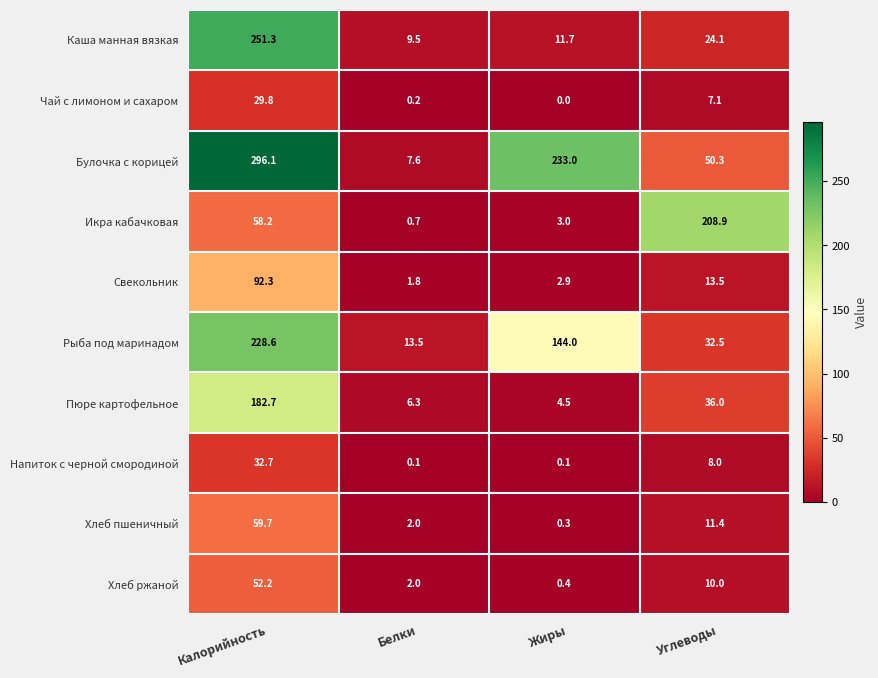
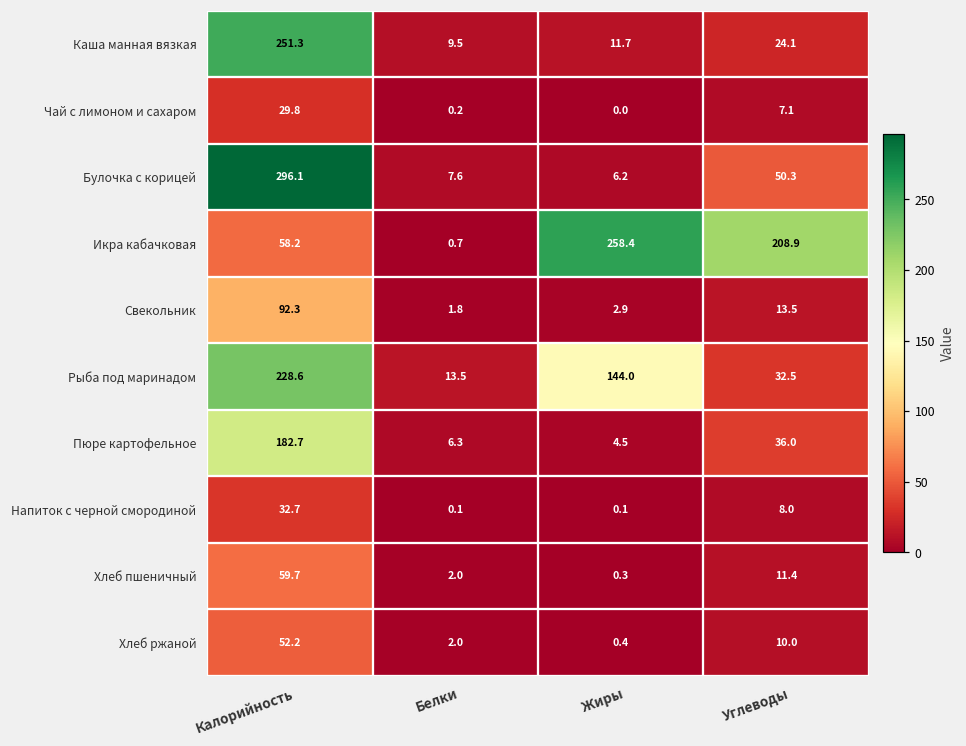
  {
    "Каша манная вязкая": {
      "Калорийность": 251.3,
      "Белки": 9.5,
      "Жиры": 11.7,
      "Углеводы": 24.1
    },
    "Чай с лимоном и сахаром": {
      "Калорийность": 29.8,
      "Белки": 0.2,
      "Жиры": 0.0,
      "Углеводы": 7.1
    },
    "Булочка с корицей": {
      "Калорийность": 296.1,
      "Белки": 7.6,
-     "Жиры": 233.0,
+     "Жиры": 6.2,
      "Углеводы": 50.3
    },
    "Икра кабачковая": {
      "Калорийность": 58.2,
      "Белки": 0.7,
-     "Жиры": 3.0,
+     "Жиры": 258.4,
      "Углеводы": 208.9
    },
    "Свекольник": {
      "Калорийность": 92.3,
      "Белки": 1.8,
      "Жиры": 2.9,
      "Углеводы": 13.5
    },
    "Рыба под маринадом": {
      "Калорийность": 228.6,
      "Белки": 13.5,
      "Жиры": 144.0,
      "Углеводы": 32.5
    },
    "Пюре картофельное": {
      "Калорийность": 182.7,
      "Белки": 6.3,
      "Жиры": 4.5,
      "Углеводы": 36.0
    },
    "Напиток с черной смородиной": {
      "Калорийность": 32.7,
      "Белки": 0.1,
      "Жиры": 0.1,
      "Углеводы": 8.0
    },
    "Хлеб пшеничный": {
      "Калорийность": 59.7,
      "Белки": 2.0,
      "Жиры": 0.3,
      "Углеводы": 11.4
    },
    "Хлеб ржаной": {
      "Калорийность": 52.2,
      "Белки": 2.0,
      "Жиры": 0.4,
      "Углеводы": 10.0
    }
  }
